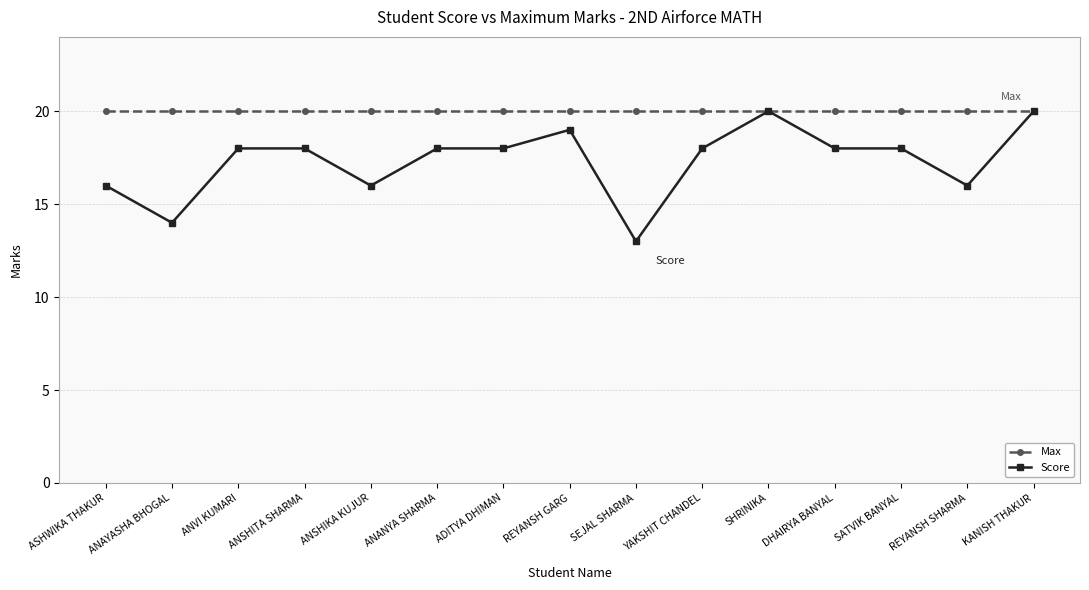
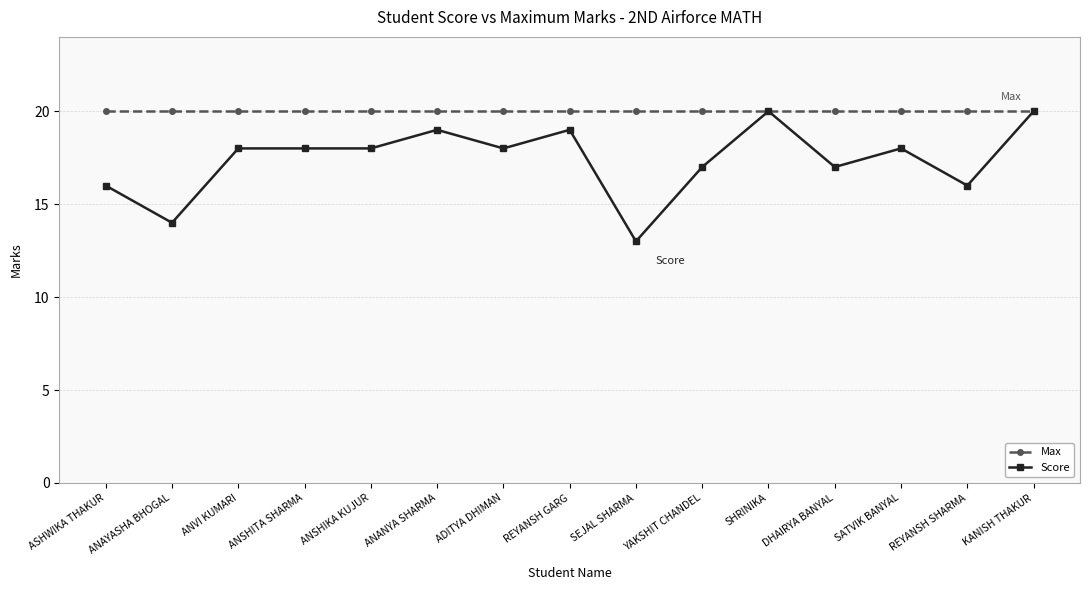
  {
    "Max": {
      "ASHWIKA THAKUR": 20,
      "ANAYASHA BHOGAL": 20,
      "ANVI KUMARI": 20,
      "ANSHITA SHARMA": 20,
      "ANSHIKA KUJUR": 20,
      "ANANYA SHARMA": 20,
      "ADITYA DHIMAN": 20,
      "REYANSH GARG": 20,
      "SEJAL SHARMA": 20,
      "YAKSHIT CHANDEL": 20,
      "DHAIRYA BANYAL": 20,
      "SATVIK BANYAL": 20,
      "REYANSH SHARMA": 20
    },
    "Score": {
      "ASHWIKA THAKUR": 16,
      "ANAYASHA BHOGAL": 14,
      "ANVI KUMARI": 18,
      "ANSHITA SHARMA": 18,
-     "ANSHIKA KUJUR": 16,
-     "ANANYA SHARMA": 18,
+     "ANSHIKA KUJUR": 18,
+     "ANANYA SHARMA": 19,
      "ADITYA DHIMAN": 18,
      "REYANSH GARG": 19,
      "SEJAL SHARMA": 13,
-     "YAKSHIT CHANDEL": 18,
-     "DHAIRYA BANYAL": 18,
+     "YAKSHIT CHANDEL": 17,
+     "DHAIRYA BANYAL": 17,
      "SATVIK BANYAL": 18,
      "REYANSH SHARMA": 16
    }
  }
